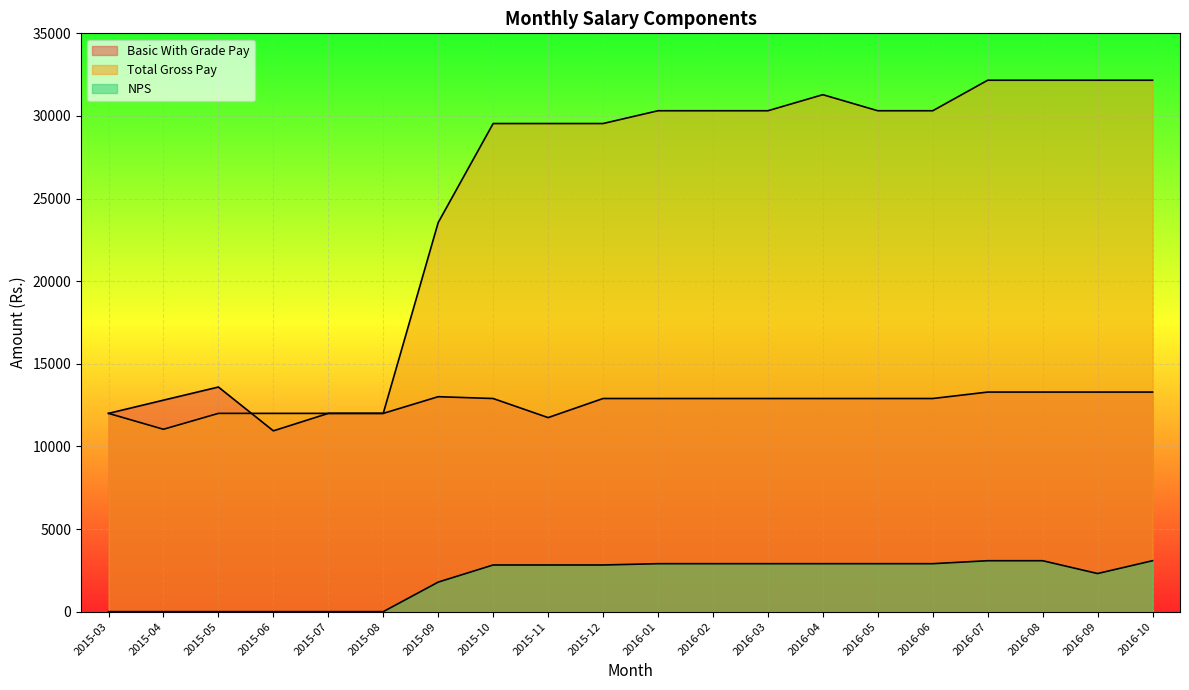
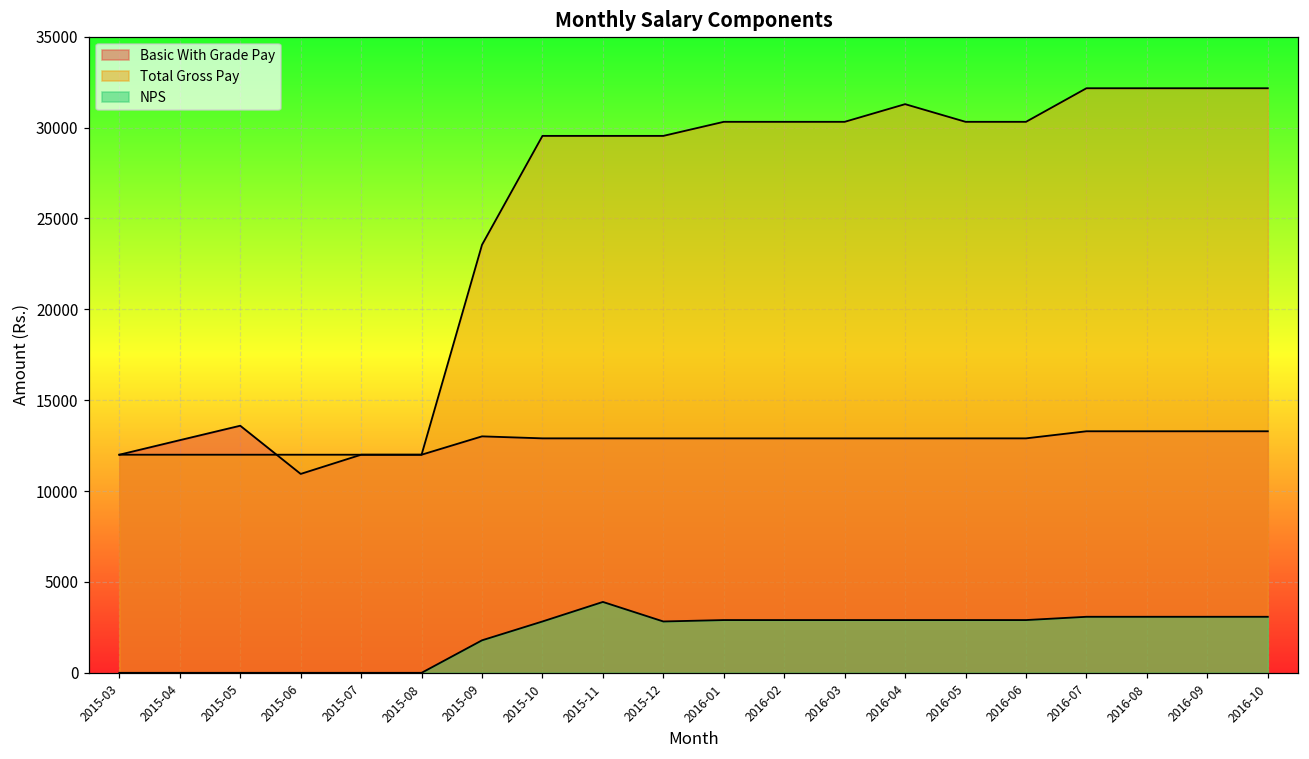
  {
    "Basic With Grade Pay": {
      "2015-04": 12800,
      "2015-05": 13600,
      "2015-06": 10900,
      "2015-09": 13000,
      "2015-10": 12900,
-     "2015-11": 11700,
+     "2015-11": 12900,
      "2015-12": 12900,
      "2016-01": 12900,
      "2016-02": 12900,
      "2016-03": 12900,
      "2016-04": 12900,
      "2016-05": 12900,
      "2016-06": 12900,
      "2016-07": 13300,
      "2016-08": 13300,
      "2016-09": 13300,
      "2016-10": 13300
    },
    "Total Gross Pay": {
-     "2015-04": 11000,
+     "2015-04": 12000,
      "2015-05": 12000,
      "2015-06": 12000,
      "2015-09": 23500,
      "2015-10": 29500,
      "2015-11": 29500,
      "2015-12": 29500,
      "2016-01": 30300,
      "2016-02": 30300,
      "2016-03": 30300,
      "2016-04": 31300,
      "2016-05": 30300,
      "2016-06": 30300,
      "2016-07": 32200,
      "2016-08": 32200,
      "2016-09": 32200,
      "2016-10": 32200
    },
    "NPS": {
      "2015-03": 0,
      "2015-04": 0,
      "2015-05": 0,
      "2015-06": 0,
      "2015-07": 0,
      "2015-08": 0,
      "2015-09": 1800,
      "2015-10": 2800,
-     "2015-11": 2800,
+     "2015-11": 3900,
      "2015-12": 2800,
      "2016-01": 2900,
      "2016-02": 2900,
      "2016-03": 2900,
      "2016-04": 2900,
      "2016-05": 2900,
      "2016-06": 2900,
      "2016-07": 3100,
      "2016-08": 3100,
-     "2016-09": 2300,
+     "2016-09": 3100,
      "2016-10": 3100
    }
  }
